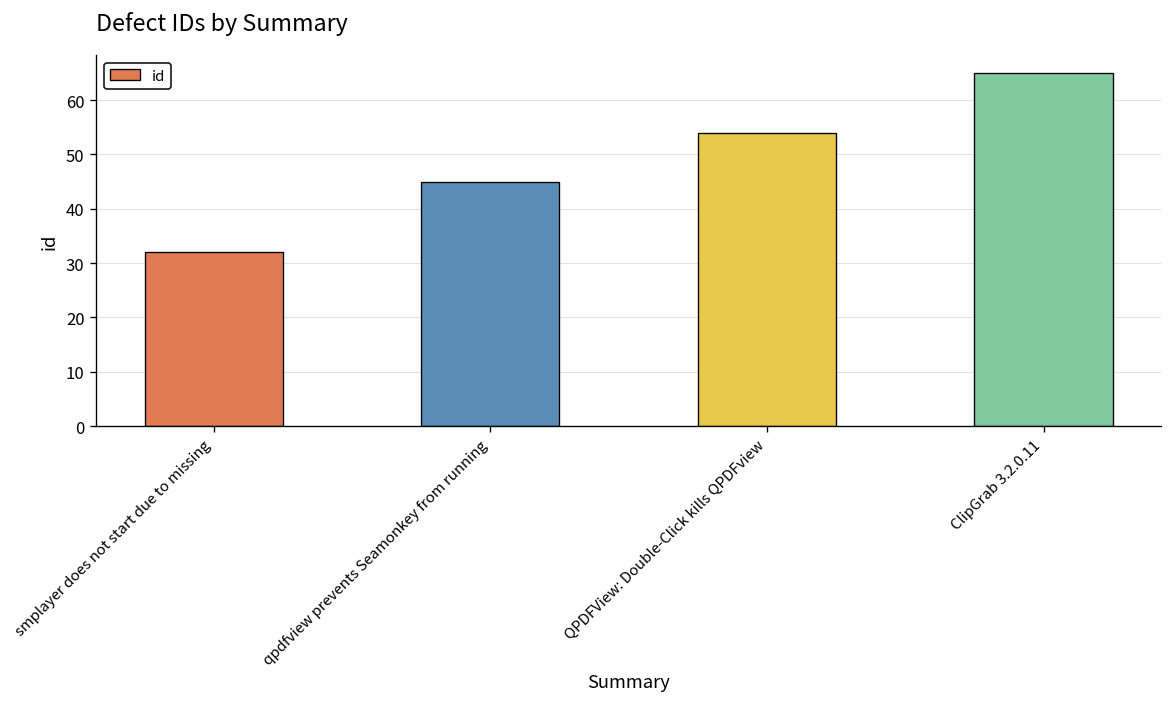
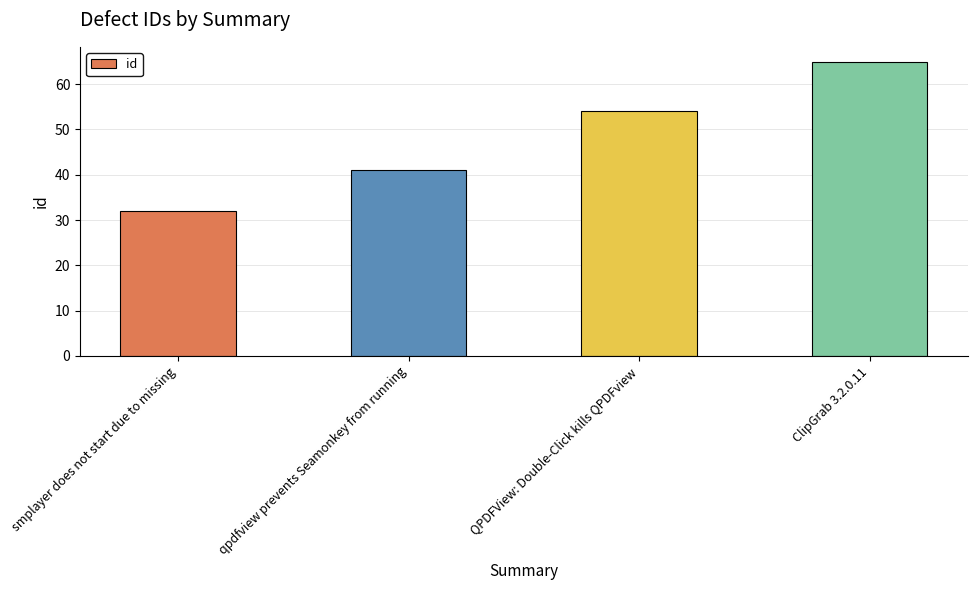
  {
    "smplayer does not start due to missing": 32,
-   "qpdfview prevents Seamonkey from running": 45,
+   "qpdfview prevents Seamonkey from running": 41,
    "QPDFView: Double-Click kills QPDFview": 54,
    "ClipGrab 3.2.0.11": 65
  }
